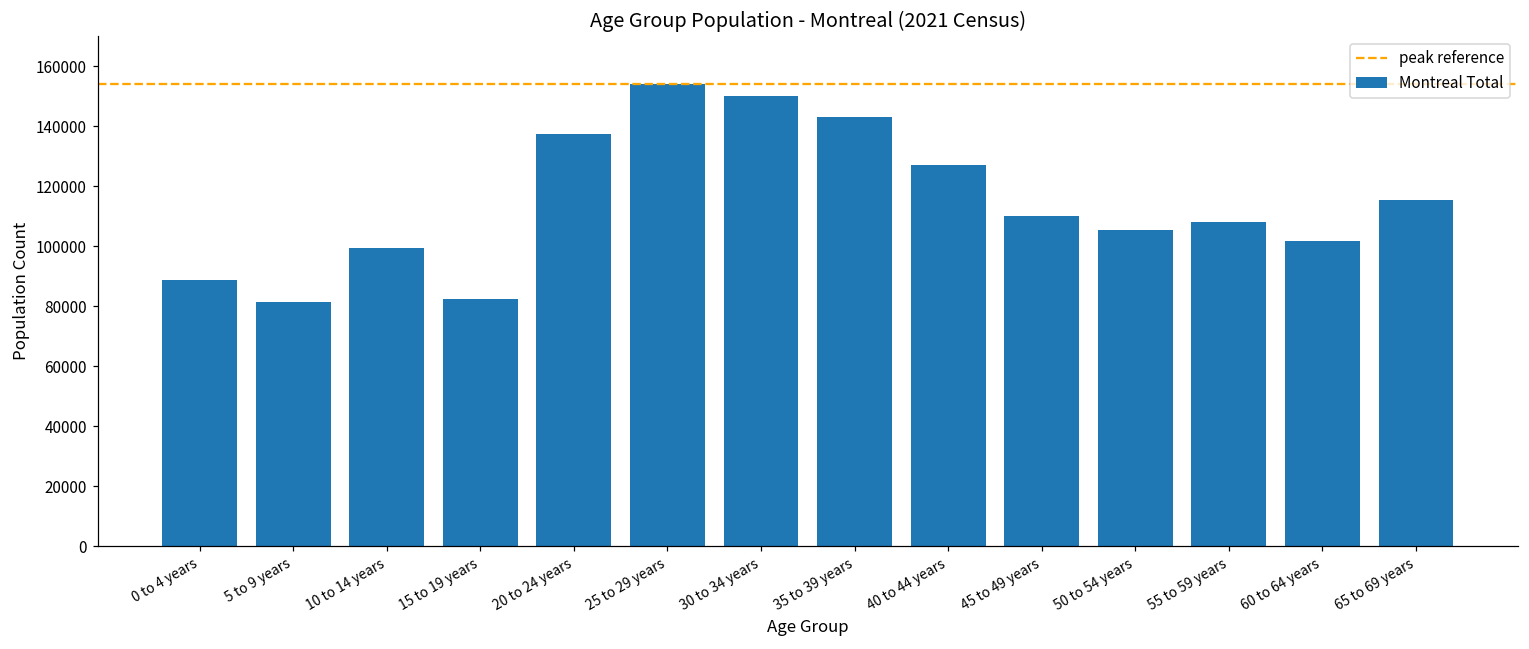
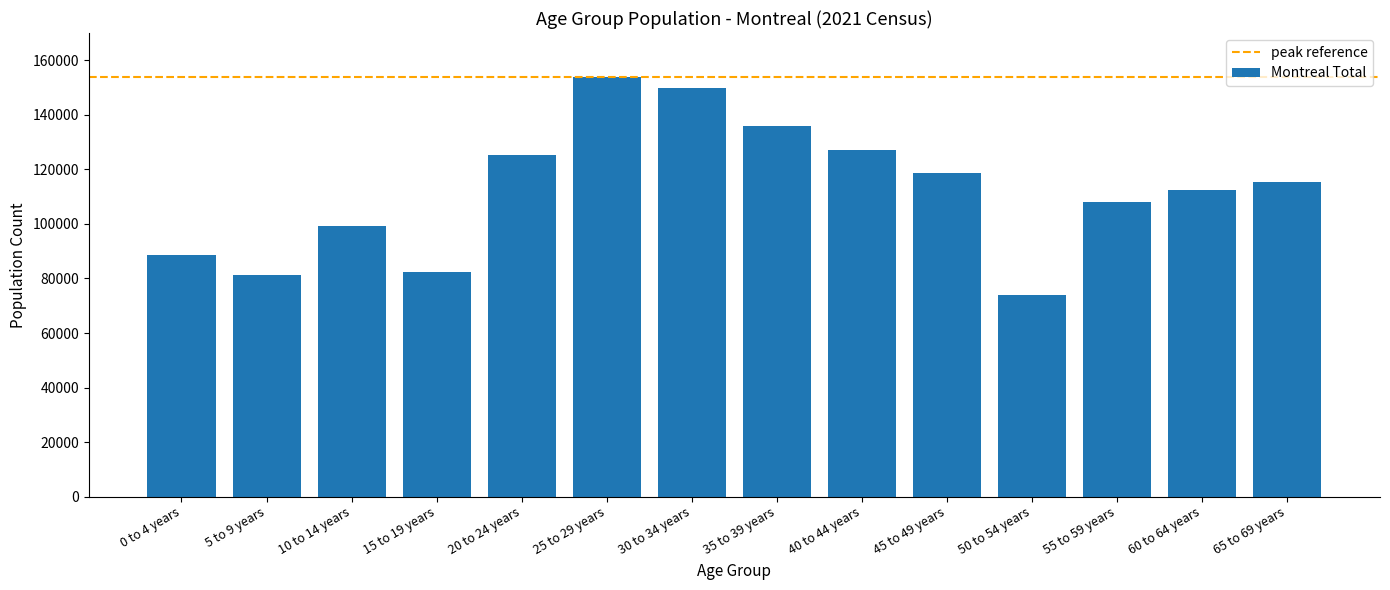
  {
    "0 to 4 years": 89000,
    "5 to 9 years": 81000,
    "10 to 14 years": 99000,
    "15 to 19 years": 82000,
-   "20 to 24 years": 138000,
+   "20 to 24 years": 125000,
    "25 to 29 years": 154000,
    "30 to 34 years": 150000,
-   "35 to 39 years": 143000,
+   "35 to 39 years": 136000,
    "40 to 44 years": 127000,
-   "45 to 49 years": 110000,
-   "50 to 54 years": 106000,
+   "45 to 49 years": 119000,
+   "50 to 54 years": 74000,
    "55 to 59 years": 108000,
-   "60 to 64 years": 102000,
+   "60 to 64 years": 112000,
    "65 to 69 years": 116000
  }
